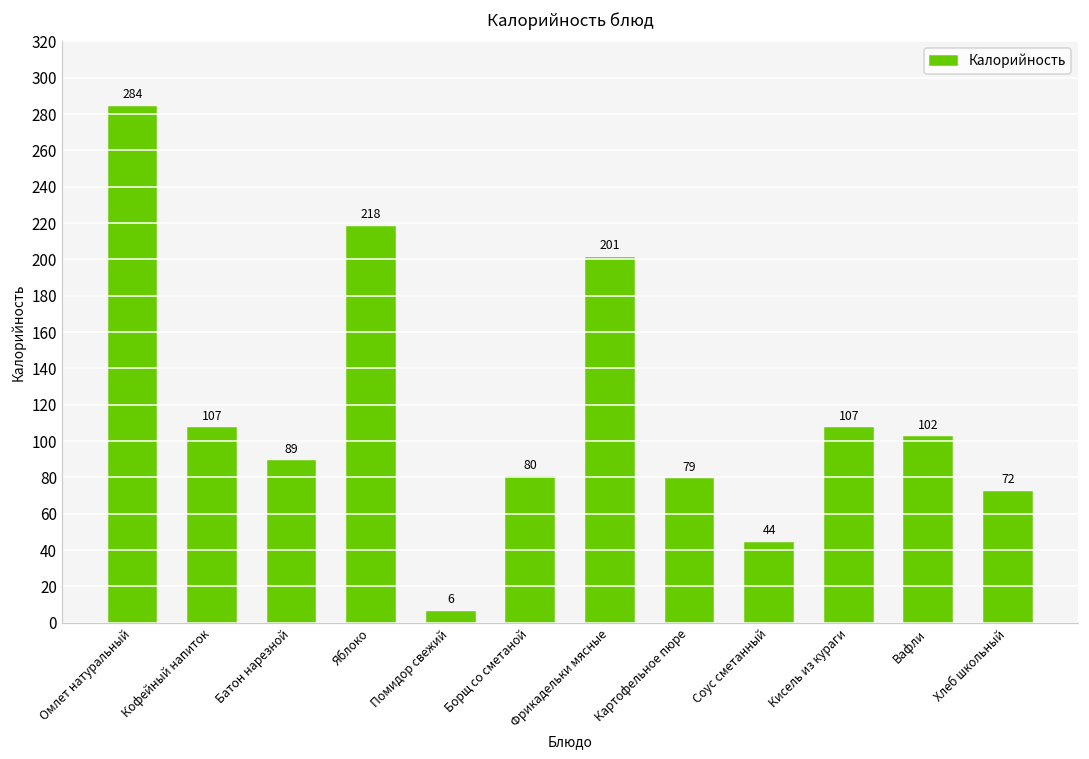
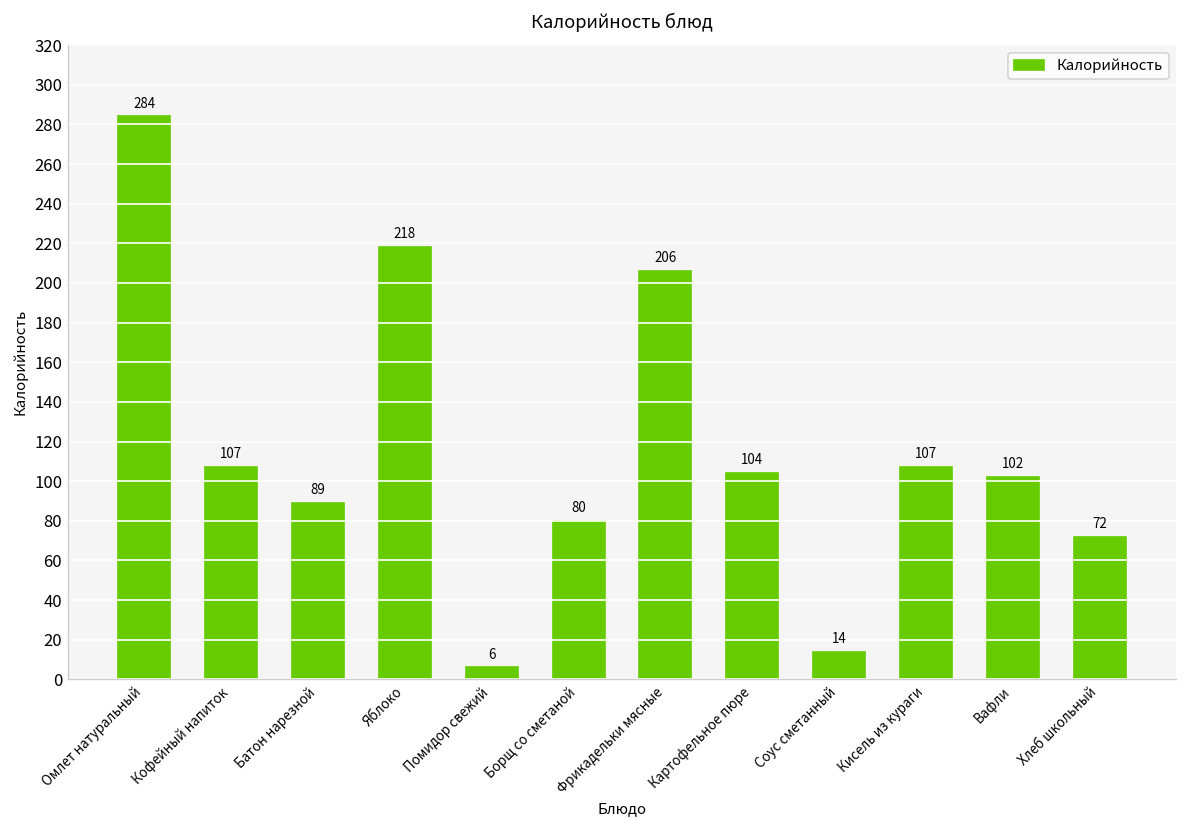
  {
    "Омлет натуральный": 284,
    "Кофейный напиток": 107,
    "Батон нарезной": 89,
    "Яблоко": 218,
    "Помидор свежий": 6,
    "Борщ со сметаной": 80,
-   "Фрикадельки мясные": 201,
-   "Картофельное пюре": 79,
-   "Соус сметанный": 44,
+   "Фрикадельки мясные": 206,
+   "Картофельное пюре": 104,
+   "Соус сметанный": 14,
    "Кисель из кураги": 107,
    "Вафли": 102,
    "Хлеб школьный": 72
  }
